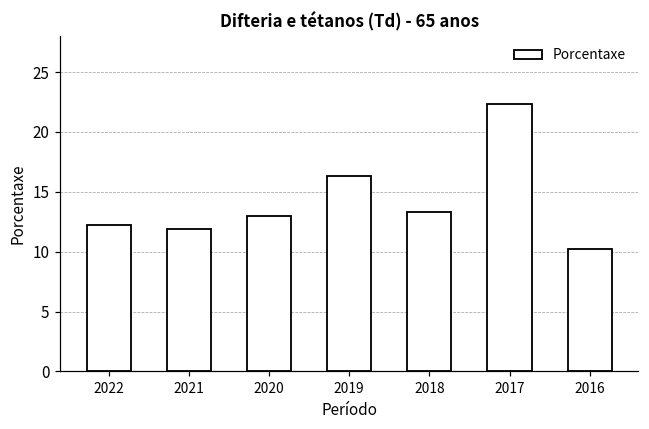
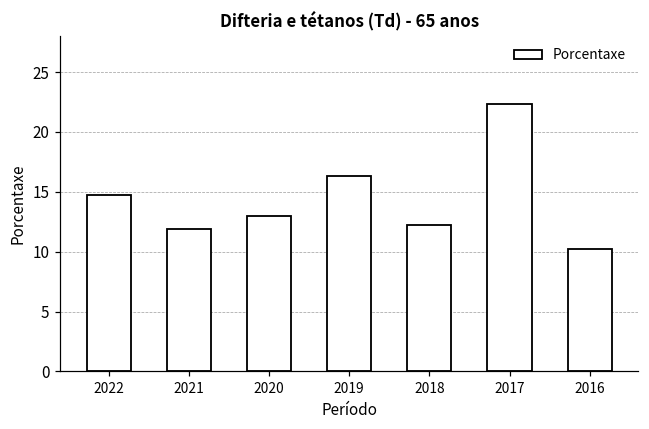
  {
-   "2022": 12.2,
+   "2022": 14.7,
    "2021": 11.9,
    "2020": 13.0,
    "2019": 16.3,
-   "2018": 13.3,
+   "2018": 12.2,
    "2017": 22.3,
    "2016": 10.2
  }
